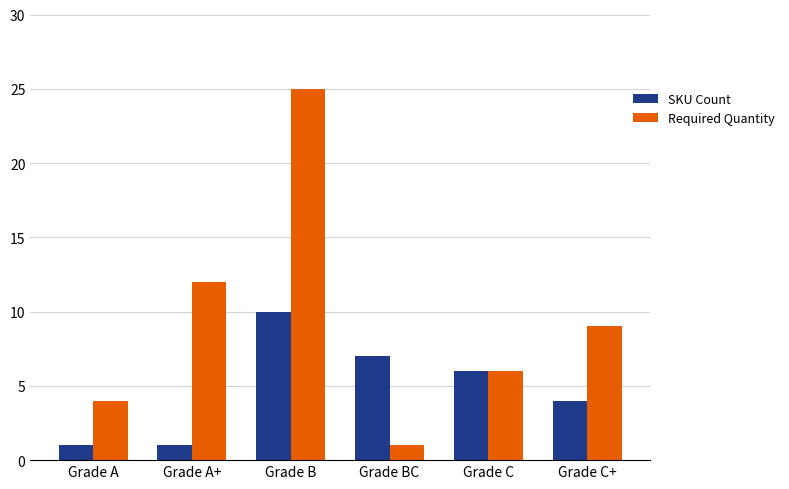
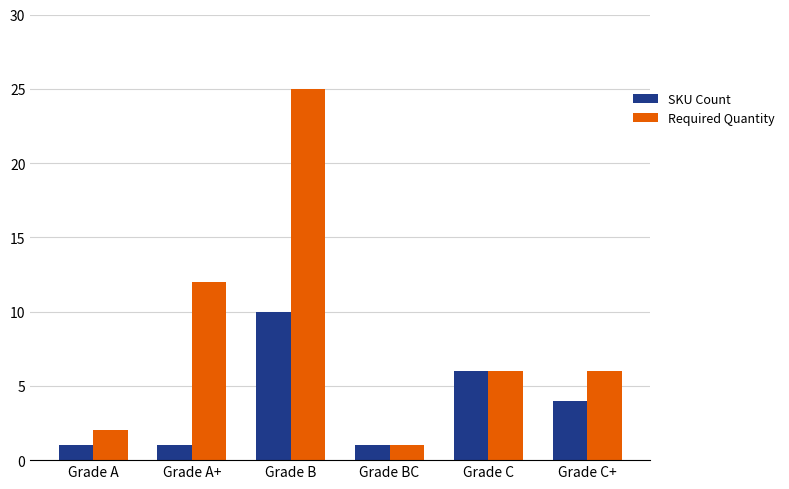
  {
    "SKU Count": {
      "Grade A": 1,
      "Grade A+": 1,
      "Grade B": 10,
-     "Grade BC": 7,
+     "Grade BC": 1,
      "Grade C": 6,
      "Grade C+": 4
    },
    "Required Quantity": {
-     "Grade A": 4,
+     "Grade A": 2,
      "Grade A+": 12,
      "Grade B": 25,
      "Grade BC": 1,
      "Grade C": 6,
-     "Grade C+": 9
+     "Grade C+": 6
    }
  }
